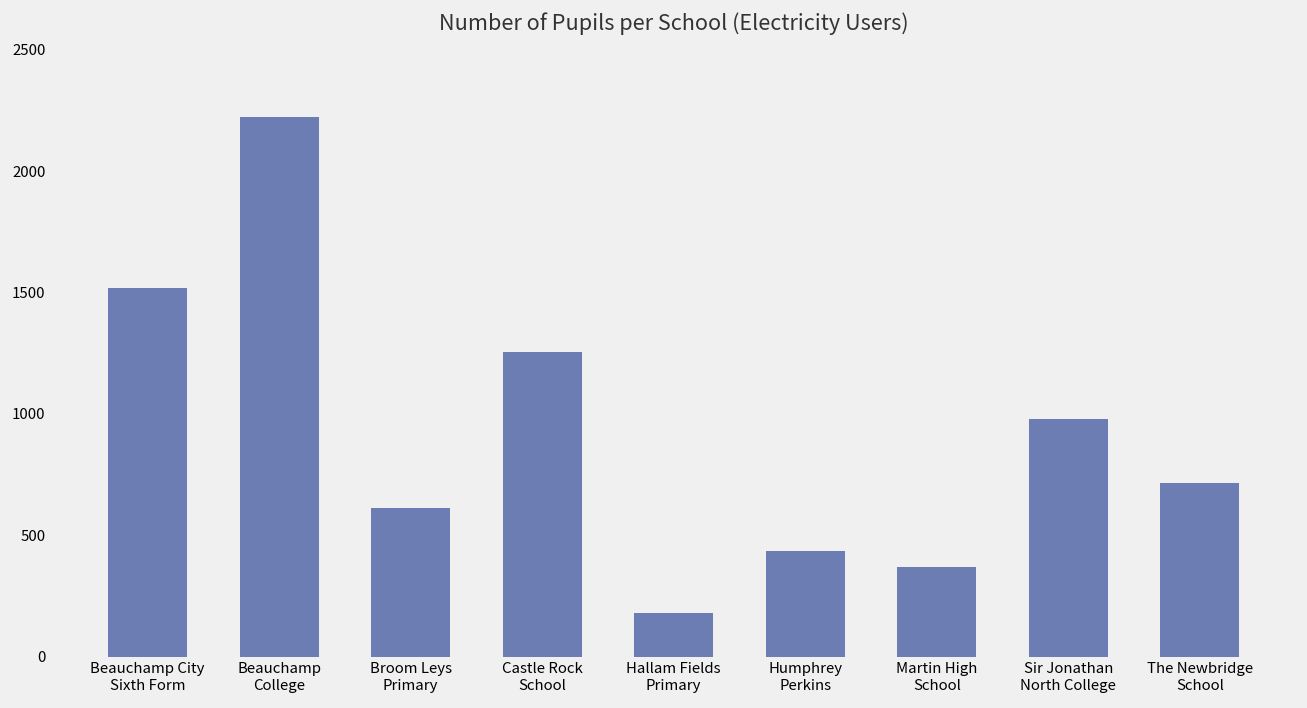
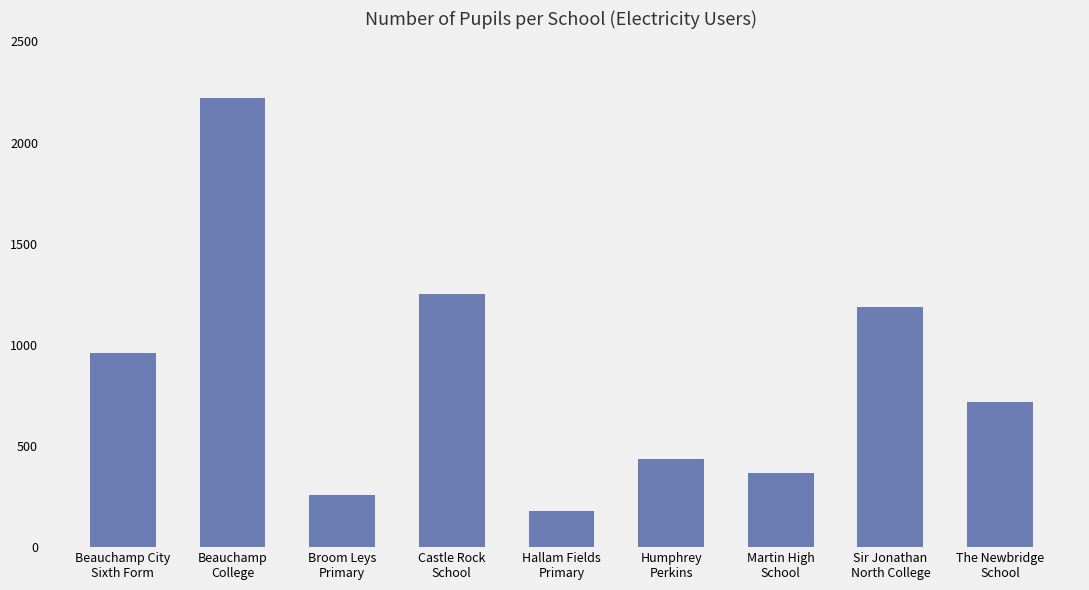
  {
-   "Beauchamp City Sixth Form": 1520,
+   "Beauchamp City Sixth Form": 960,
    "Beauchamp College": 2220,
-   "Broom Leys Primary": 610,
+   "Broom Leys Primary": 260,
    "Castle Rock School": 1250,
    "Hallam Fields Primary": 180,
    "Humphrey Perkins": 430,
    "Martin High School": 370,
-   "Sir Jonathan North College": 980,
+   "Sir Jonathan North College": 1190,
    "The Newbridge School": 720
  }
